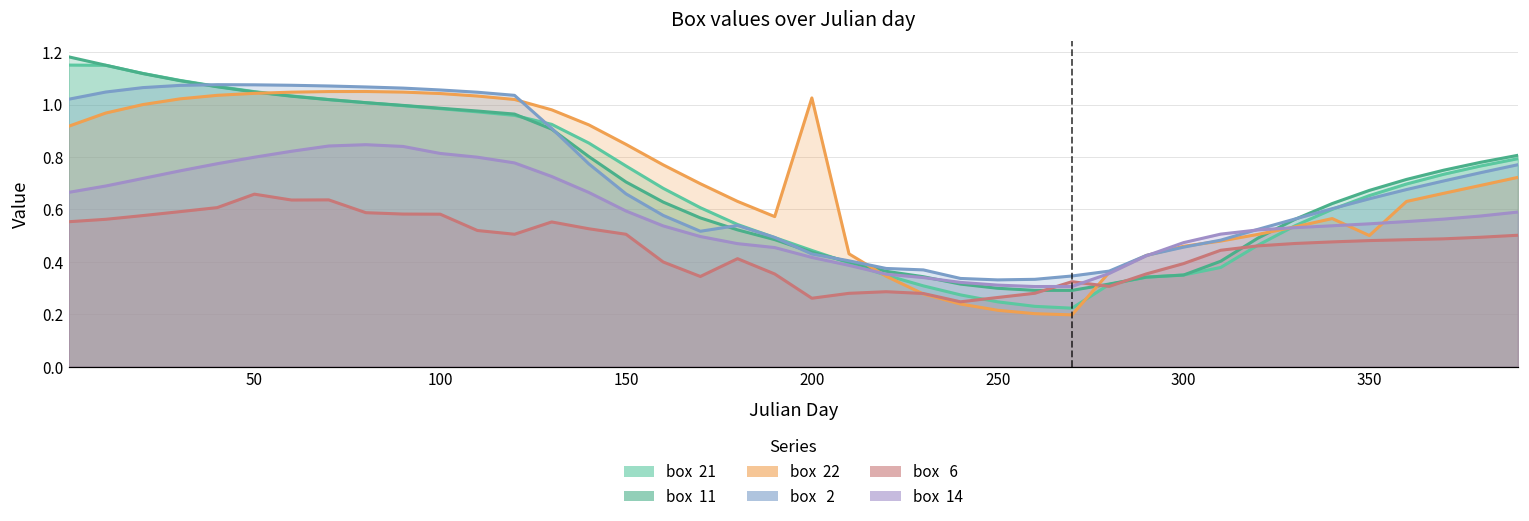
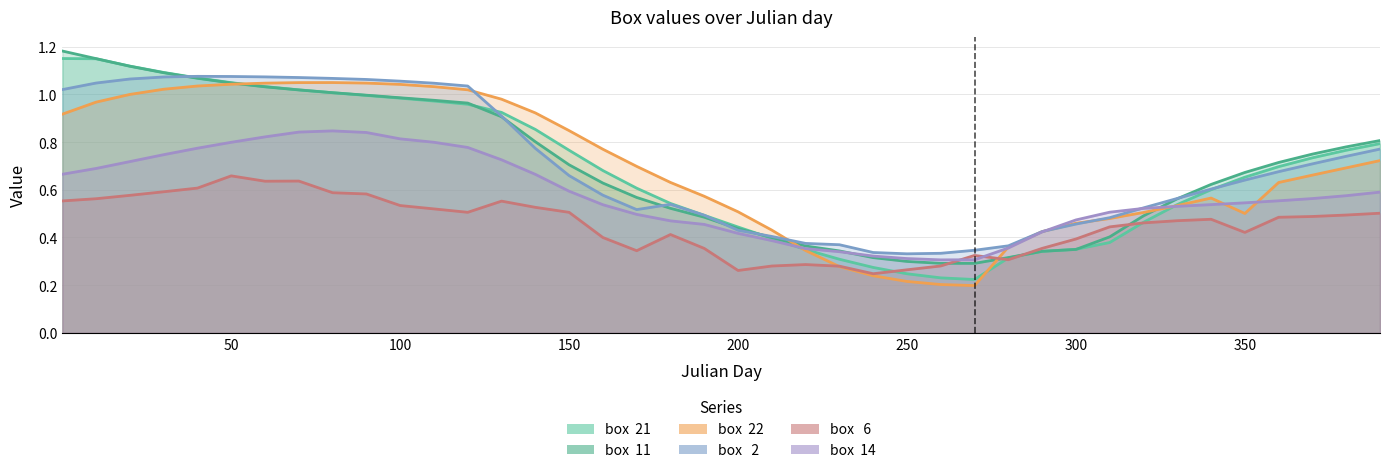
  {
    "box 22": {
      "100": 1.04,
      "150": 0.85,
-     "200": 1.03,
+     "200": 0.51,
      "250": 0.22,
      "350": 0.50
    },
    "box 6": {
      "50": 0.66,
-     "100": 0.58,
+     "100": 0.53,
      "150": 0.51,
      "200": 0.26,
      "250": 0.26,
      "300": 0.39,
-     "350": 0.48
+     "350": 0.42
    }
  }
